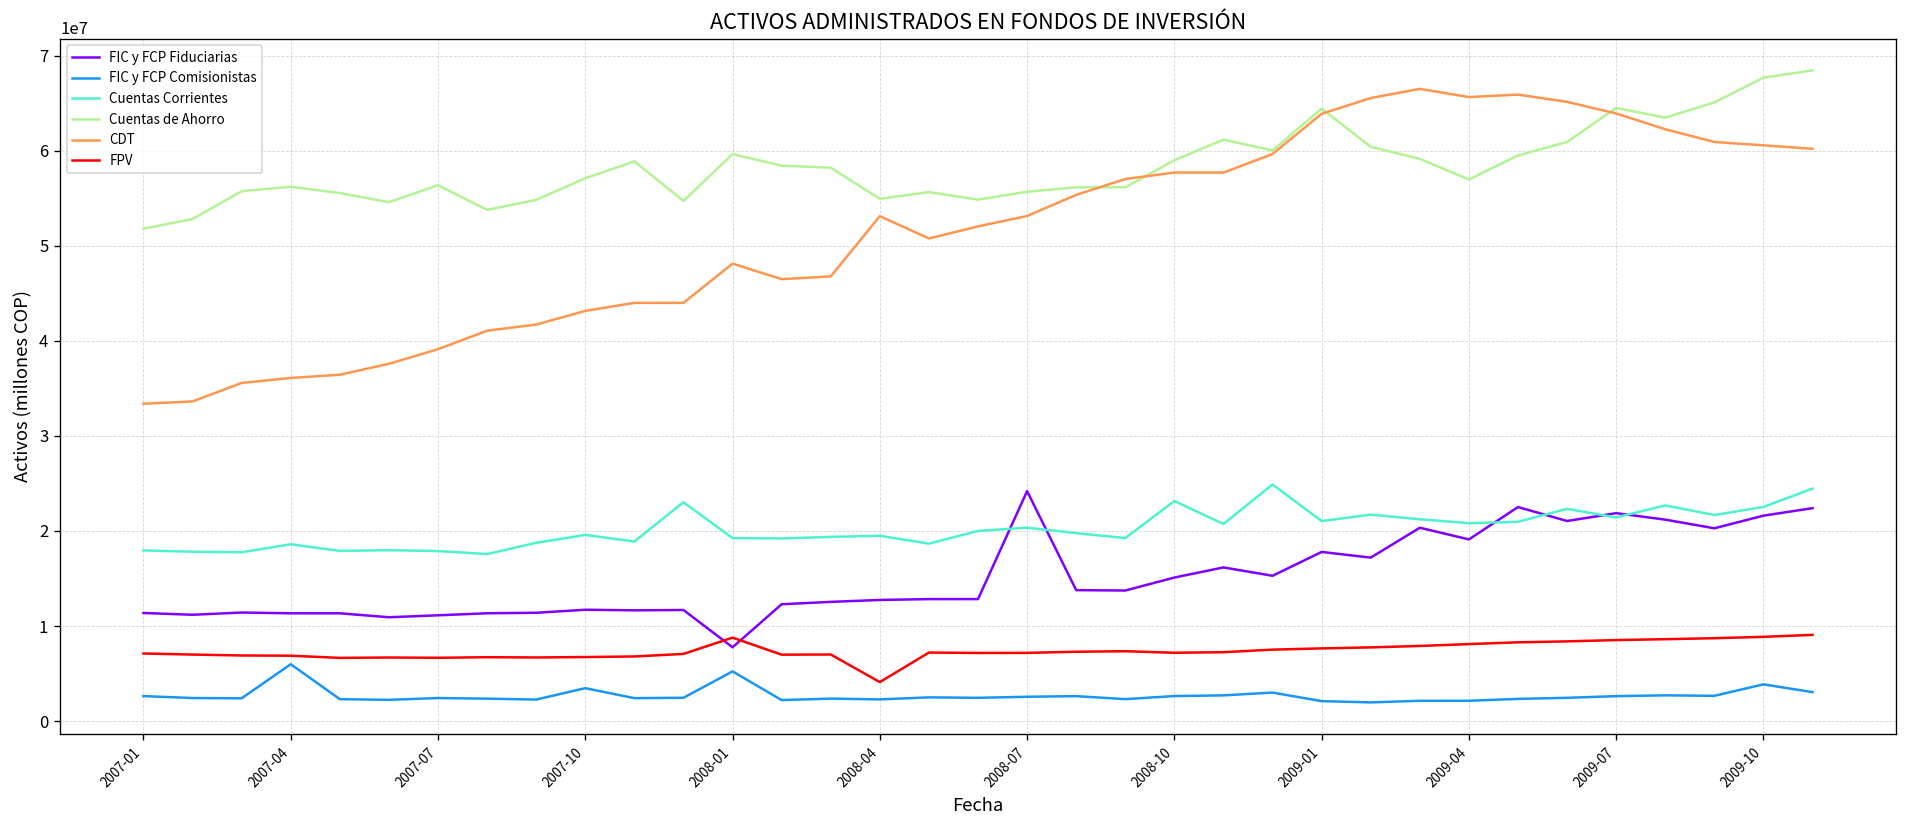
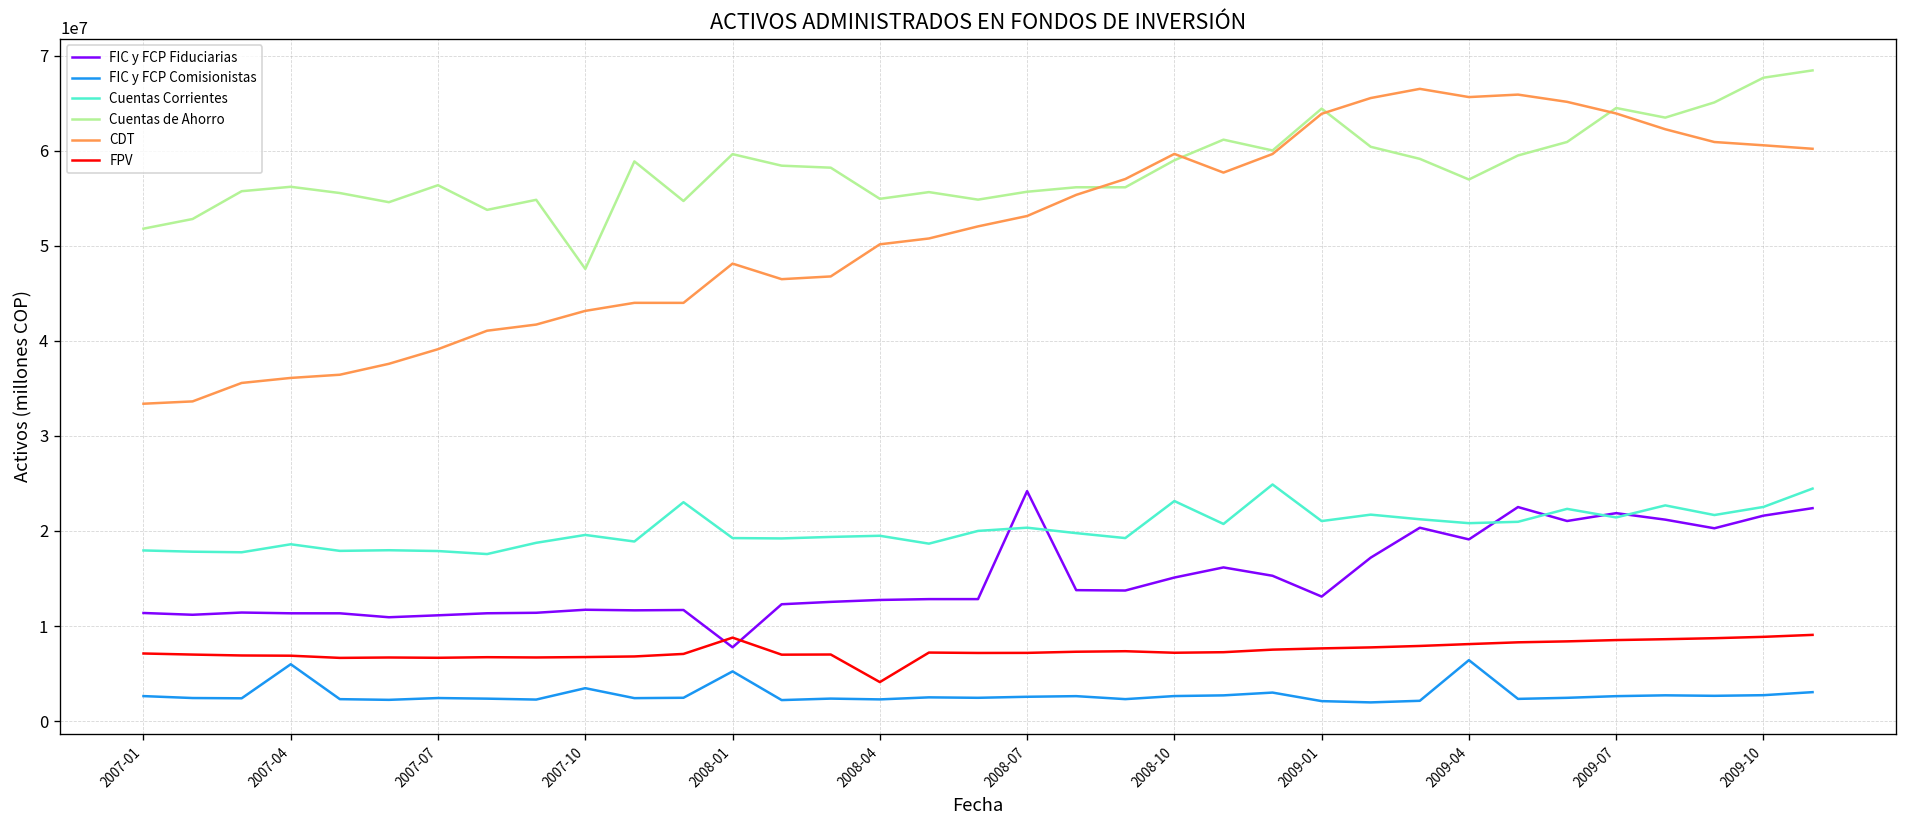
  {
    "FIC y FCP Fiduciarias": {
      "2007-01": 11000000,
      "2007-04": 11000000,
      "2007-07": 11000000,
      "2007-10": 12000000,
      "2008-01": 8000000,
      "2008-04": 13000000,
      "2008-07": 24000000,
      "2008-10": 15000000,
-     "2009-01": 18000000,
+     "2009-01": 13000000,
      "2009-04": 19000000,
      "2009-07": 22000000,
      "2009-10": 22000000
    },
    "FIC y FCP Comisionistas": {
      "2007-01": 3000000,
      "2007-04": 6000000,
      "2007-07": 2000000,
      "2007-10": 3000000,
      "2008-01": 5000000,
      "2008-04": 2000000,
      "2008-07": 3000000,
      "2008-10": 3000000,
      "2009-01": 2000000,
-     "2009-04": 2000000,
+     "2009-04": 6000000,
      "2009-07": 3000000,
-     "2009-10": 4000000
+     "2009-10": 3000000
    },
    "Cuentas Corrientes": {
      "2007-01": 18000000,
      "2007-04": 19000000,
      "2007-07": 18000000,
      "2007-10": 20000000,
      "2008-01": 19000000,
      "2008-04": 19000000,
      "2008-07": 20000000,
      "2008-10": 23000000,
      "2009-01": 21000000,
      "2009-04": 21000000,
      "2009-07": 21000000,
      "2009-10": 23000000
    },
    "Cuentas de Ahorro": {
      "2007-01": 52000000,
      "2007-04": 56000000,
      "2007-07": 56000000,
-     "2007-10": 57000000,
+     "2007-10": 48000000,
      "2008-01": 60000000,
      "2008-04": 55000000,
      "2008-07": 56000000,
      "2008-10": 59000000,
      "2009-01": 64000000,
      "2009-04": 57000000,
      "2009-07": 64000000,
      "2009-10": 68000000
    },
    "CDT": {
      "2007-01": 33000000,
      "2007-04": 36000000,
      "2007-07": 39000000,
      "2007-10": 43000000,
      "2008-01": 48000000,
-     "2008-04": 53000000,
+     "2008-04": 50000000,
      "2008-07": 53000000,
-     "2008-10": 58000000,
+     "2008-10": 60000000,
      "2009-01": 64000000,
      "2009-04": 66000000,
      "2009-07": 64000000,
      "2009-10": 61000000
    },
    "FPV": {
      "2007-01": 7000000,
      "2007-04": 7000000,
      "2007-07": 7000000,
      "2007-10": 7000000,
      "2008-01": 9000000,
      "2008-04": 4000000,
      "2008-07": 7000000,
      "2008-10": 7000000,
      "2009-01": 8000000,
      "2009-04": 8000000,
      "2009-07": 9000000,
      "2009-10": 9000000
    }
  }
